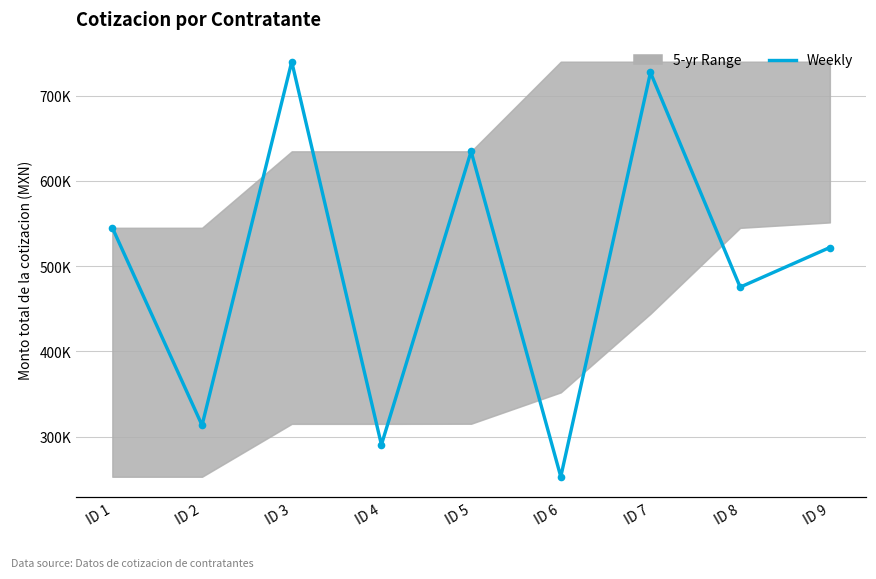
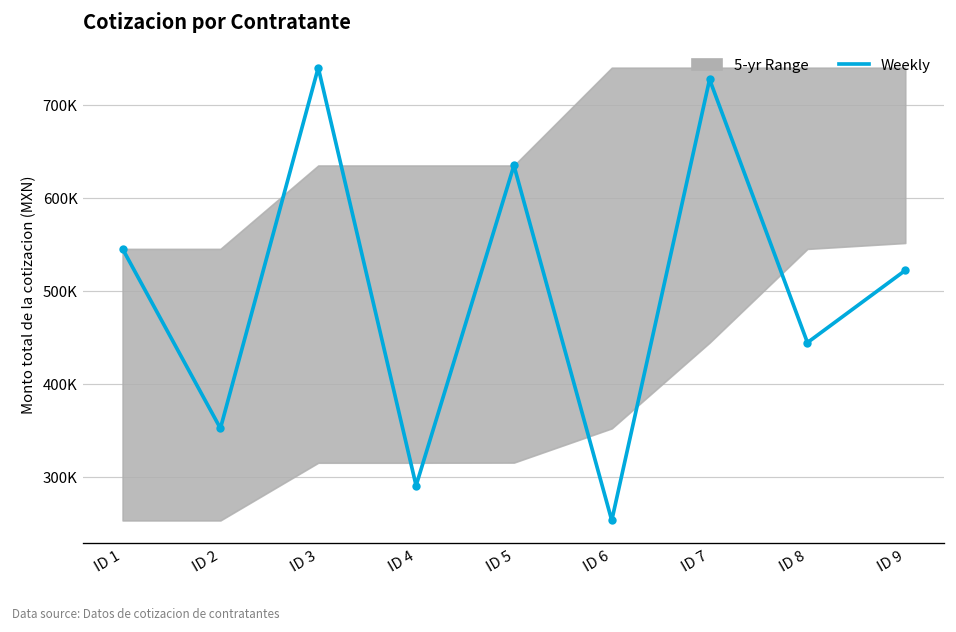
  {
    "Weekly": {
-     "ID 2": 310000,
+     "ID 2": 350000,
      "ID 3": 740000,
      "ID 4": 290000,
      "ID 6": 250000,
      "ID 7": 730000,
-     "ID 8": 480000,
+     "ID 8": 440000,
      "ID 9": 520000
    }
  }
